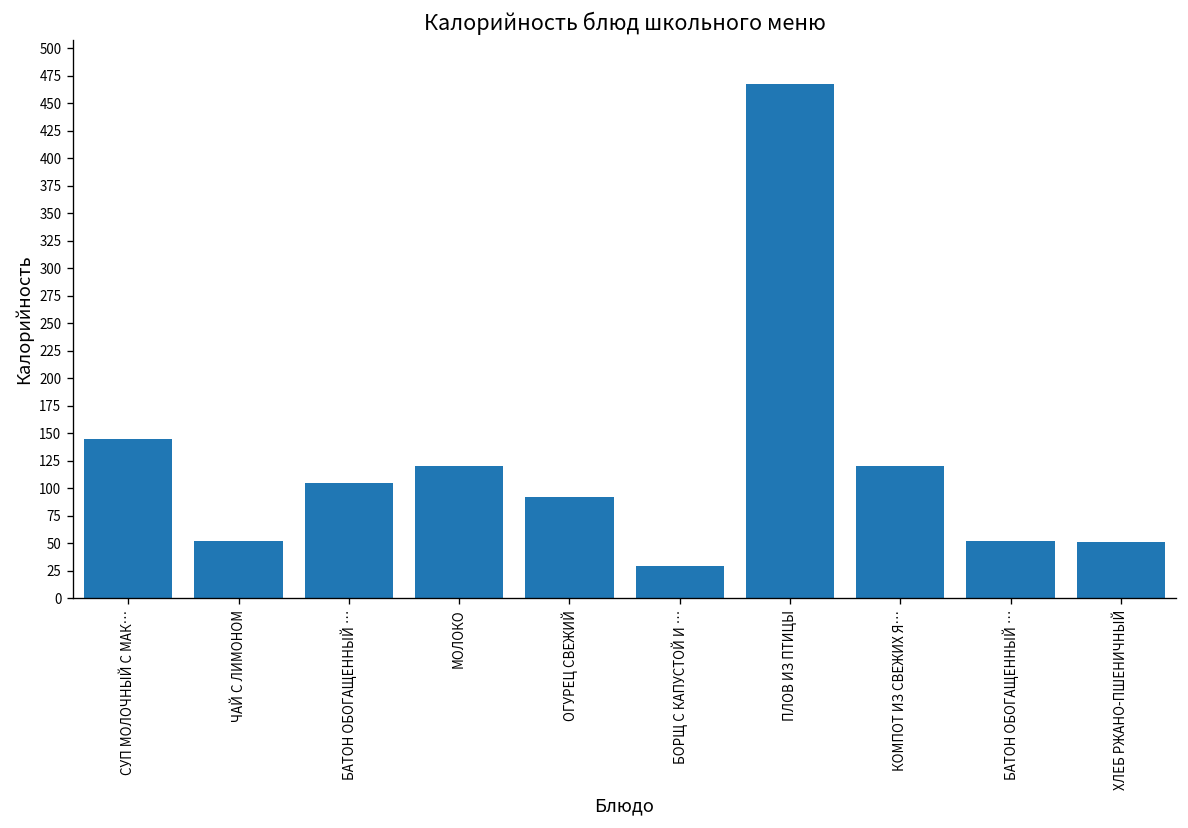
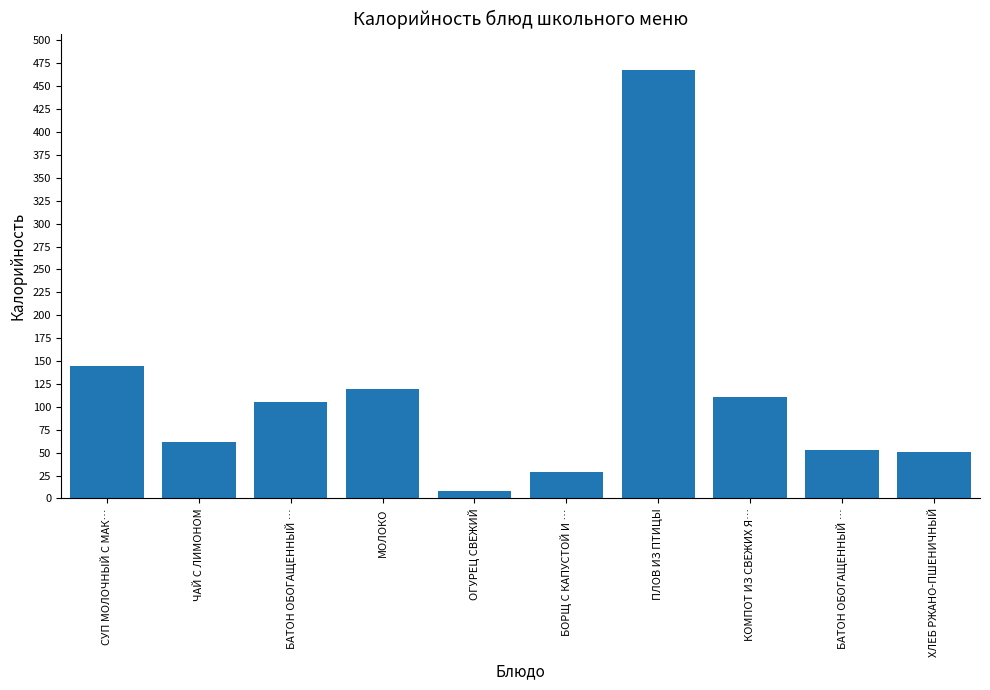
  {
    "СУП МОЛОЧНЫЙ С МАК…": 150,
-   "ЧАЙ С ЛИМОНОМ": 50,
+   "ЧАЙ С ЛИМОНОМ": 60,
    "МОЛОКО": 120,
-   "ОГУРЕЦ СВЕЖИЙ": 90,
+   "ОГУРЕЦ СВЕЖИЙ": 10,
    "БОРЩ С КАПУСТОЙ И …": 30,
    "ПЛОВ ИЗ ПТИЦЫ": 470,
-   "КОМПОТ ИЗ СВЕЖИХ Я…": 120,
+   "КОМПОТ ИЗ СВЕЖИХ Я…": 110,
    "ХЛЕБ РЖАНО-ПШЕНИЧНЫЙ": 50
  }
